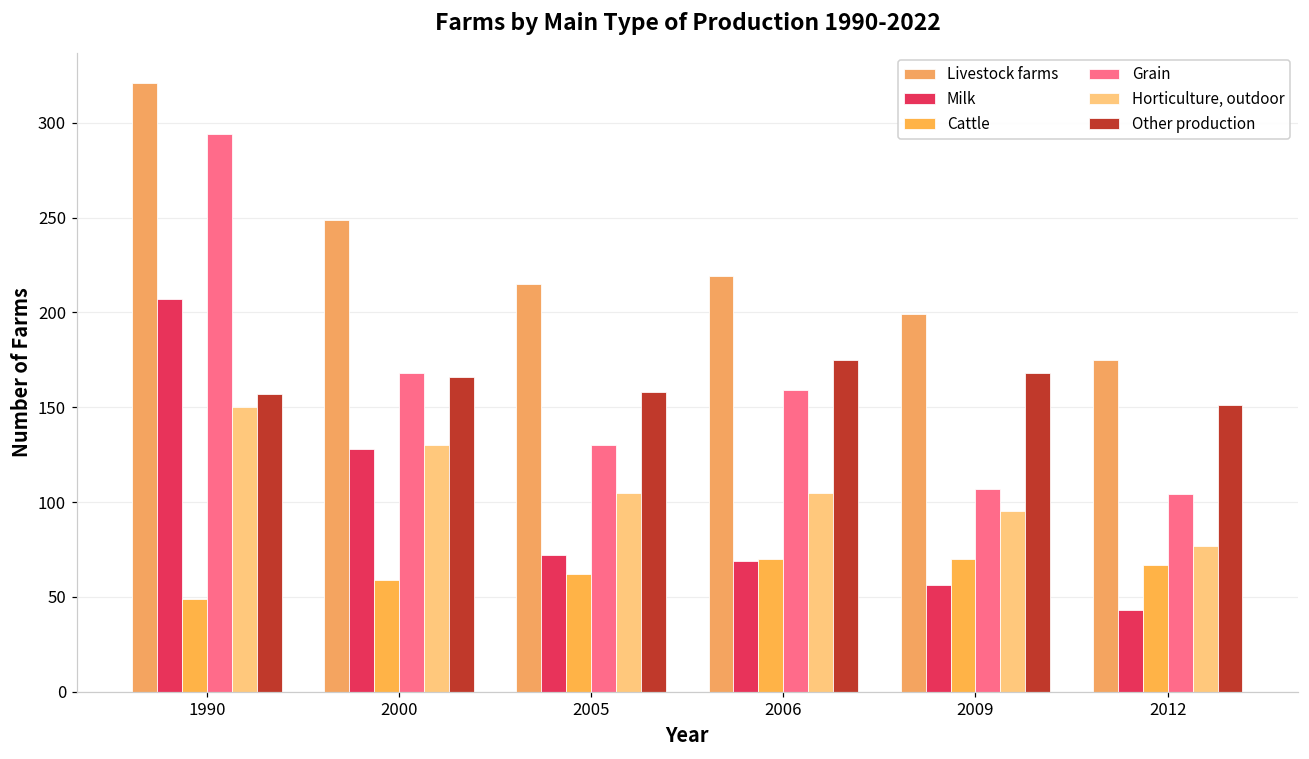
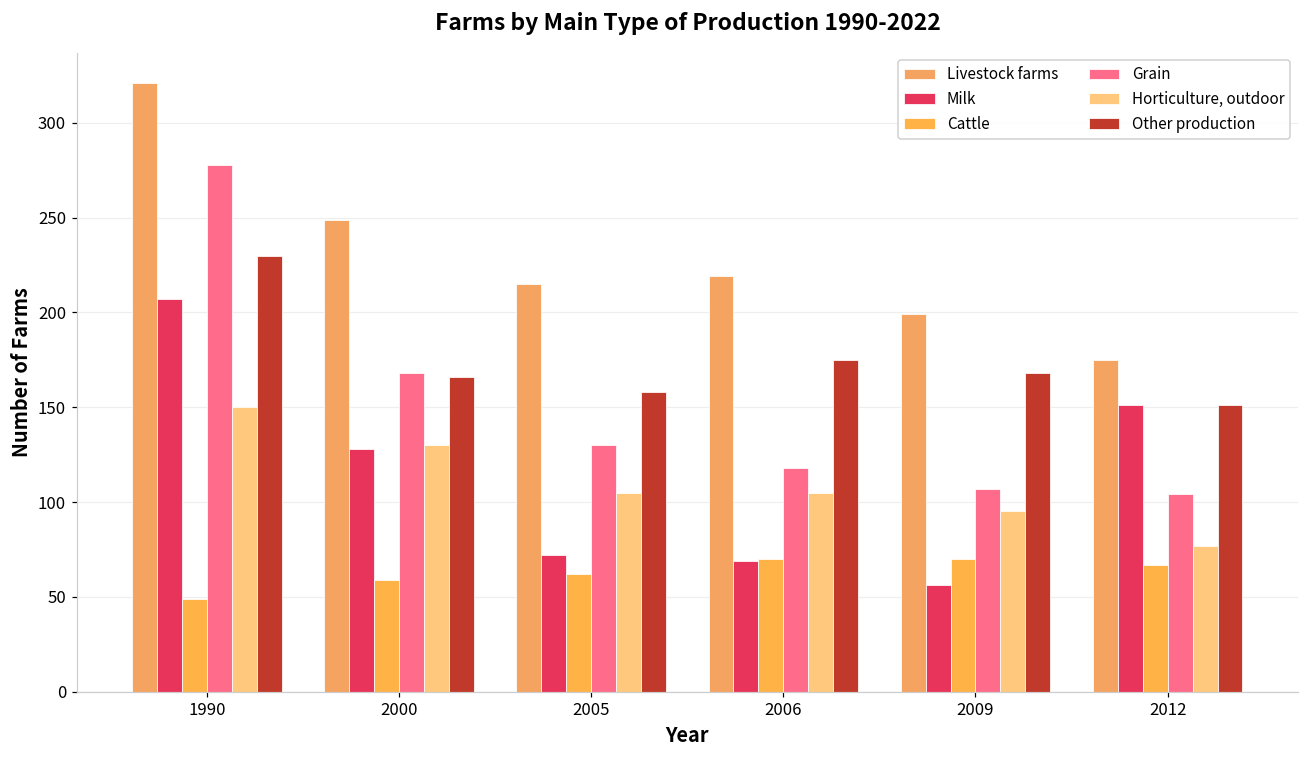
  {
    "Milk": {
      "1990": 207,
      "2000": 128,
      "2005": 72,
      "2006": 69,
      "2009": 56,
-     "2012": 43
+     "2012": 151
    },
    "Grain": {
-     "1990": 294,
+     "1990": 278,
      "2000": 168,
      "2005": 130,
-     "2006": 159,
+     "2006": 118,
      "2009": 107,
      "2012": 104
    },
    "Other production": {
-     "1990": 157,
+     "1990": 230,
      "2000": 166,
      "2005": 158,
      "2006": 175,
      "2009": 168,
      "2012": 151
    }
  }
